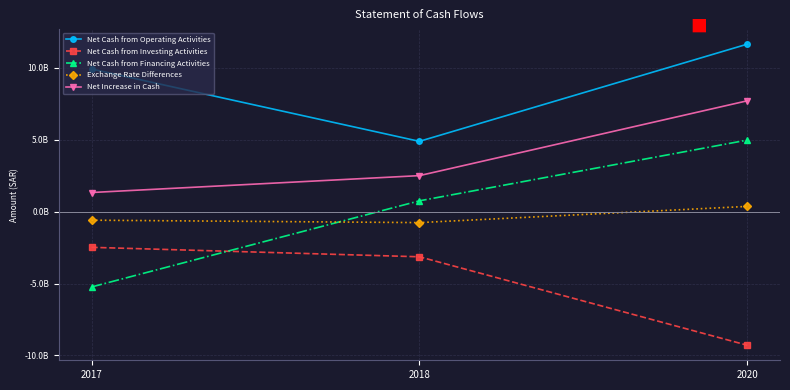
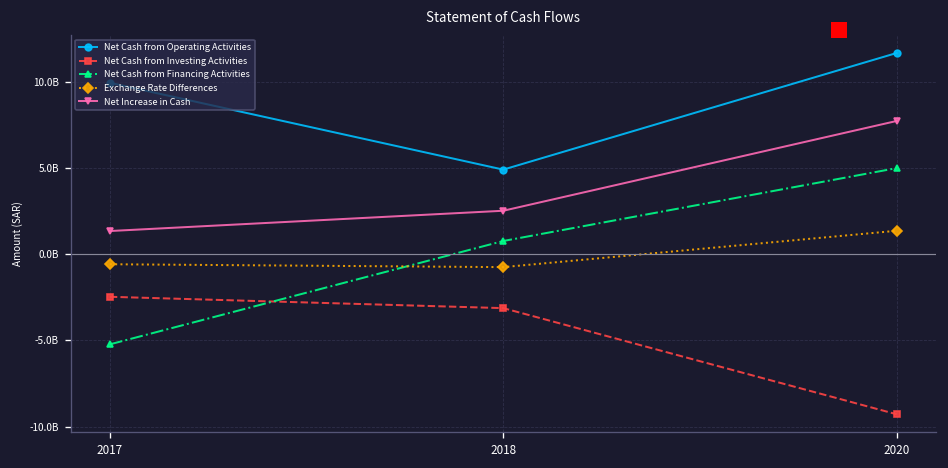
  {
    "Net Cash from Operating Activities": {
      "2018": 4900000000,
      "2020": 11700000000
    },
    "Net Cash from Investing Activities": {
      "2017": -2500000000,
      "2018": -3100000000,
      "2020": -9300000000
    },
    "Net Cash from Financing Activities": {
      "2017": -5200000000,
      "2018": 800000000,
      "2020": 5000000000
    },
    "Exchange Rate Differences": {
      "2017": -600000000,
      "2018": -800000000,
-     "2020": 400000000
+     "2020": 1300000000
    },
    "Net Increase in Cash": {
      "2017": 1300000000,
      "2018": 2500000000,
      "2020": 7700000000
    }
  }
